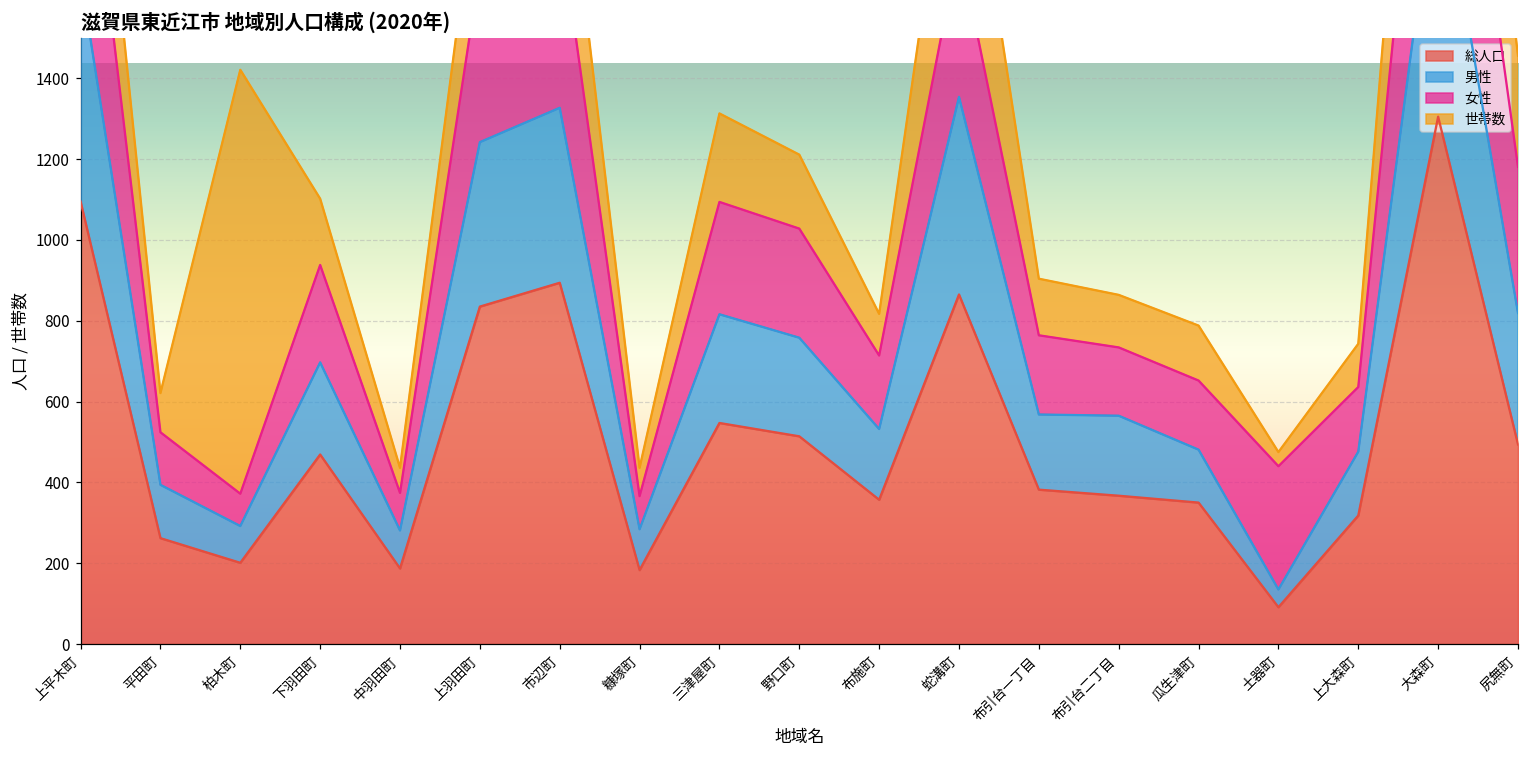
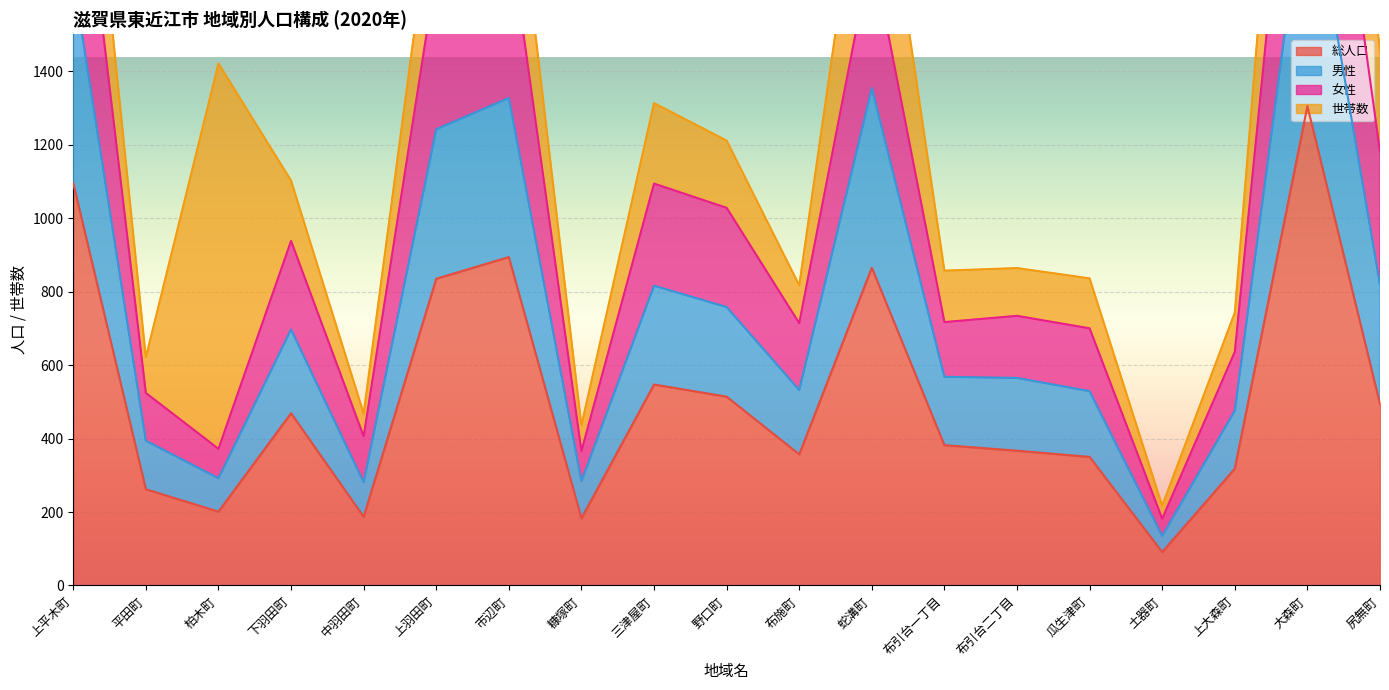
  {
    "総人口": {
      "上平木町": 1100,
      "平田町": 260,
      "柏木町": 200,
      "下羽田町": 470,
      "中羽田町": 190,
      "上羽田町": 840,
      "市辺町": 890,
      "糠塚町": 180,
      "三津屋町": 550,
      "野口町": 510,
      "布施町": 360,
      "蛇溝町": 870,
      "布引台一丁目": 380,
      "布引台二丁目": 370,
      "瓜生津町": 350,
      "土器町": 90,
      "上大森町": 320,
      "尻無町": 490
    },
    "男性": {
      "平田町": 130,
      "柏木町": 90,
      "下羽田町": 230,
      "中羽田町": 90,
      "上羽田町": 410,
      "市辺町": 430,
      "糠塚町": 100,
      "三津屋町": 270,
      "野口町": 240,
      "布施町": 180,
      "蛇溝町": 490,
      "布引台一丁目": 190,
      "布引台二丁目": 200,
-     "瓜生津町": 130,
+     "瓜生津町": 180,
      "土器町": 40,
      "上大森町": 160,
      "尻無町": 330
    },
    "女性": {
      "平田町": 130,
      "柏木町": 80,
      "下羽田町": 240,
-     "中羽田町": 90,
+     "中羽田町": 130,
      "糠塚町": 80,
      "三津屋町": 280,
      "野口町": 270,
      "布施町": 180,
-     "布引台一丁目": 200,
+     "布引台一丁目": 150,
      "布引台二丁目": 170,
      "瓜生津町": 170,
-     "土器町": 310,
+     "土器町": 50,
      "上大森町": 160,
      "尻無町": 360
    },
    "世帯数": {
      "平田町": 100,
      "柏木町": 1050,
      "下羽田町": 160,
      "中羽田町": 60,
      "糠塚町": 70,
      "三津屋町": 220,
      "野口町": 180,
      "布施町": 100,
      "布引台一丁目": 140,
      "布引台二丁目": 130,
      "瓜生津町": 140,
      "土器町": 40,
      "上大森町": 110,
      "尻無町": 280
    }
  }
